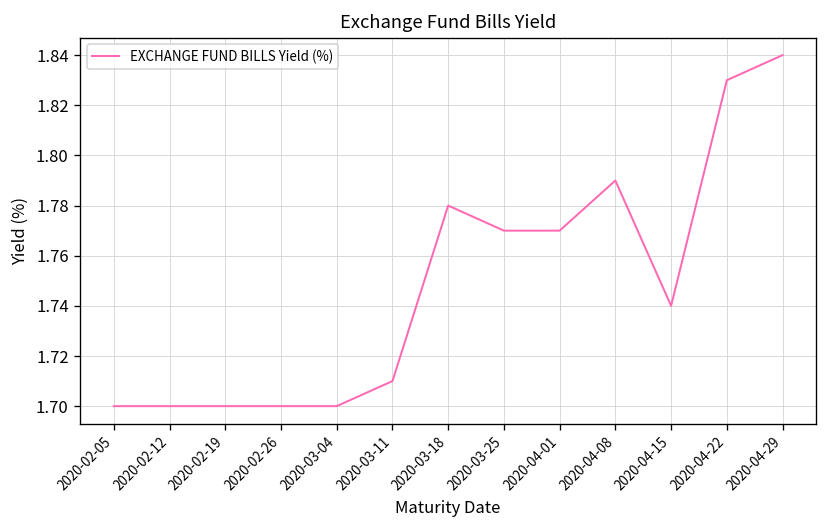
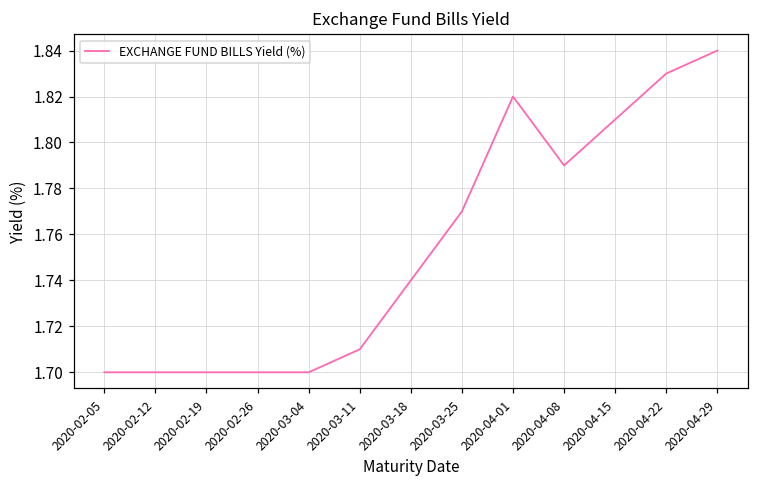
  {
    "2020-02-05": 1.70,
    "2020-02-12": 1.70,
    "2020-02-19": 1.70,
    "2020-02-26": 1.70,
    "2020-03-04": 1.70,
    "2020-03-11": 1.71,
-   "2020-03-18": 1.78,
+   "2020-03-18": 1.74,
    "2020-03-25": 1.77,
-   "2020-04-01": 1.77,
+   "2020-04-01": 1.82,
    "2020-04-08": 1.79,
-   "2020-04-15": 1.74,
+   "2020-04-15": 1.81,
    "2020-04-22": 1.83,
    "2020-04-29": 1.84
  }
